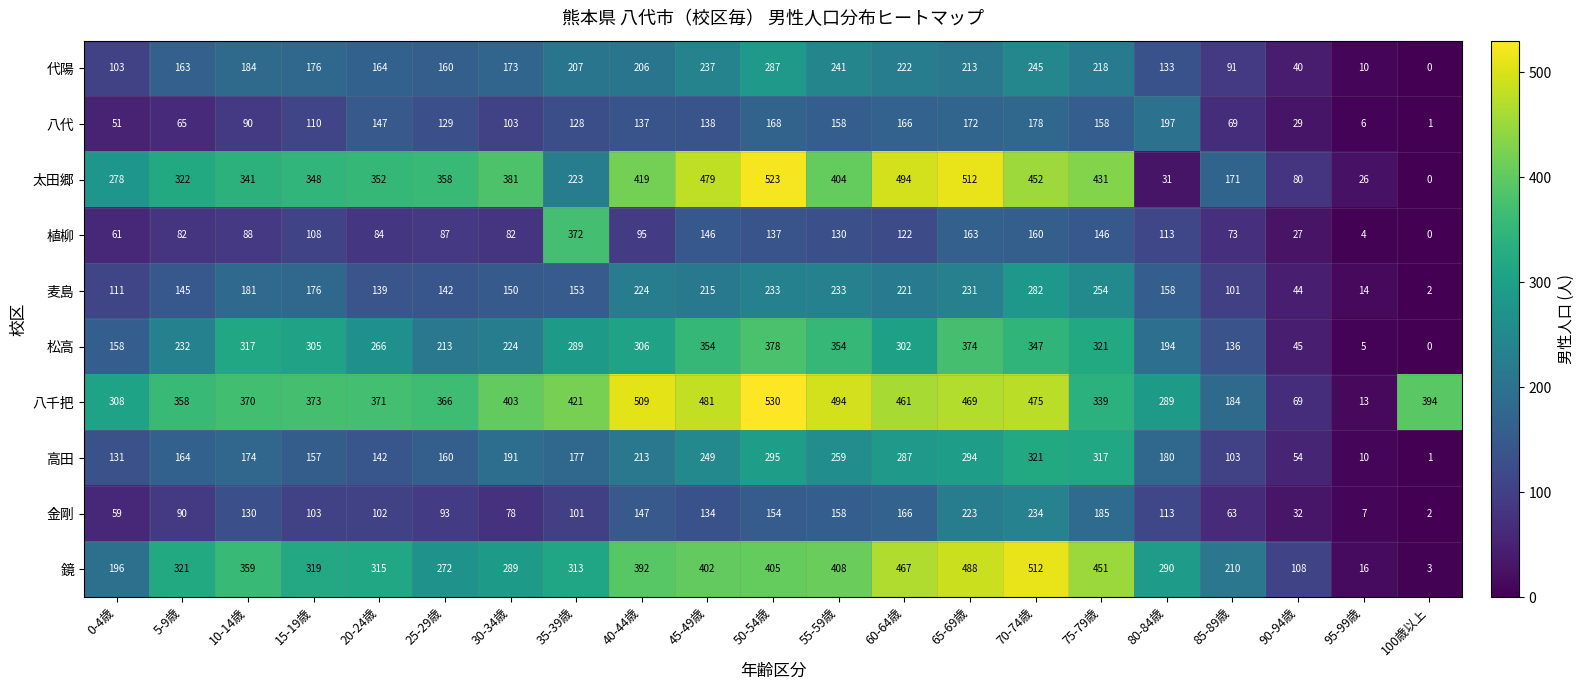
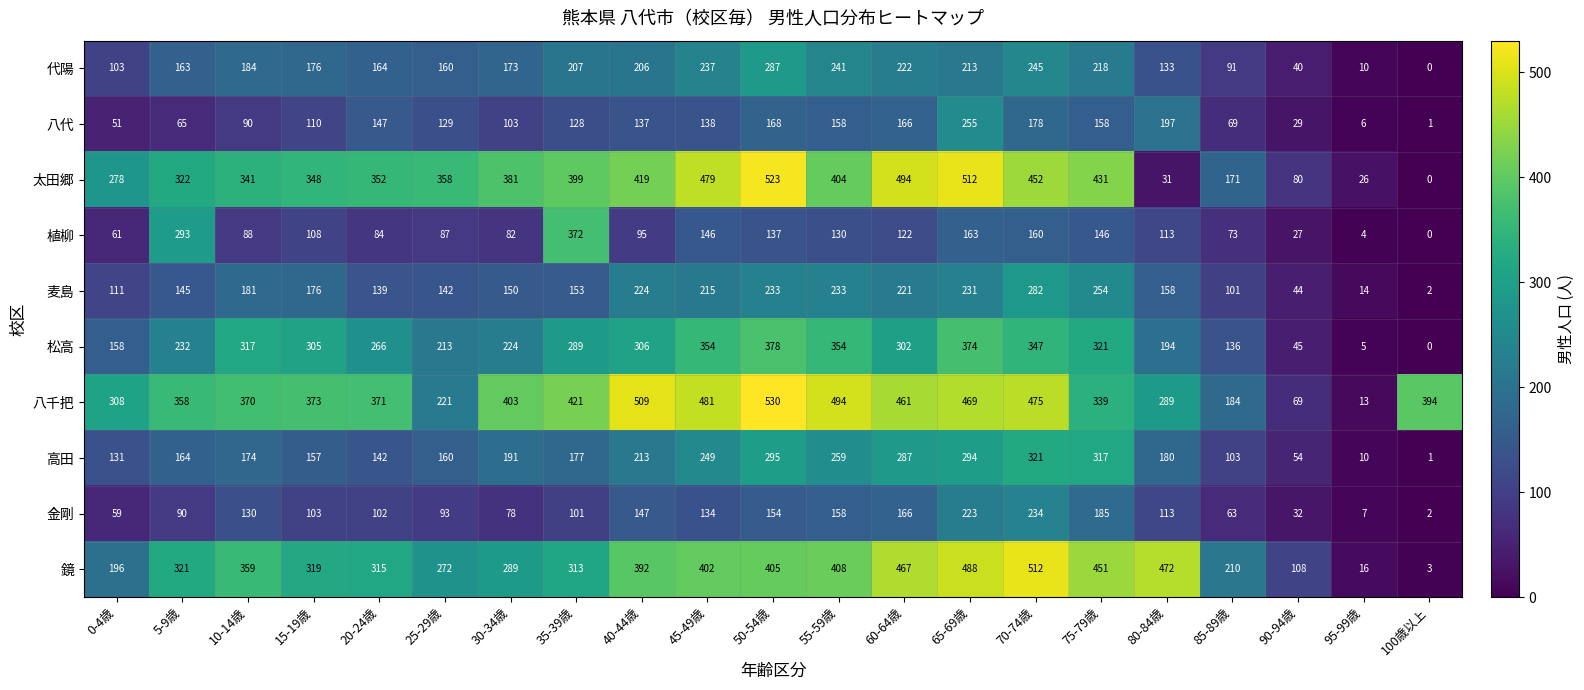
  {
    "八代": {
      "0-4歳": 51,
      "5-9歳": 65,
      "10-14歳": 90,
      "15-19歳": 110,
      "20-24歳": 147,
      "25-29歳": 129,
      "30-34歳": 103,
      "35-39歳": 128,
      "40-44歳": 137,
      "45-49歳": 138,
      "50-54歳": 168,
      "55-59歳": 158,
      "60-64歳": 166,
-     "65-69歳": 172,
+     "65-69歳": 255,
      "70-74歳": 178,
      "75-79歳": 158,
      "80-84歳": 197,
      "85-89歳": 69,
      "90-94歳": 29,
      "95-99歳": 6,
      "100歳以上": 1
    },
    "太田郷": {
      "0-4歳": 278,
      "5-9歳": 322,
      "10-14歳": 341,
      "15-19歳": 348,
      "20-24歳": 352,
      "25-29歳": 358,
      "30-34歳": 381,
-     "35-39歳": 223,
+     "35-39歳": 399,
      "40-44歳": 419,
      "45-49歳": 479,
      "50-54歳": 523,
      "55-59歳": 404,
      "60-64歳": 494,
      "65-69歳": 512,
      "70-74歳": 452,
      "75-79歳": 431,
      "80-84歳": 31,
      "85-89歳": 171,
      "90-94歳": 80,
      "95-99歳": 26,
      "100歳以上": 0
    },
    "植柳": {
      "0-4歳": 61,
-     "5-9歳": 82,
+     "5-9歳": 293,
      "10-14歳": 88,
      "15-19歳": 108,
      "20-24歳": 84,
      "25-29歳": 87,
      "30-34歳": 82,
      "35-39歳": 372,
      "40-44歳": 95,
      "45-49歳": 146,
      "50-54歳": 137,
      "55-59歳": 130,
      "60-64歳": 122,
      "65-69歳": 163,
      "70-74歳": 160,
      "75-79歳": 146,
      "80-84歳": 113,
      "85-89歳": 73,
      "90-94歳": 27,
      "95-99歳": 4,
      "100歳以上": 0
    },
    "八千把": {
      "0-4歳": 308,
      "5-9歳": 358,
      "10-14歳": 370,
      "15-19歳": 373,
      "20-24歳": 371,
-     "25-29歳": 366,
+     "25-29歳": 221,
      "30-34歳": 403,
      "35-39歳": 421,
      "40-44歳": 509,
      "45-49歳": 481,
      "50-54歳": 530,
      "55-59歳": 494,
      "60-64歳": 461,
      "65-69歳": 469,
      "70-74歳": 475,
      "75-79歳": 339,
      "80-84歳": 289,
      "85-89歳": 184,
      "90-94歳": 69,
      "95-99歳": 13,
      "100歳以上": 394
    },
    "鏡": {
      "0-4歳": 196,
      "5-9歳": 321,
      "10-14歳": 359,
      "15-19歳": 319,
      "20-24歳": 315,
      "25-29歳": 272,
      "30-34歳": 289,
      "35-39歳": 313,
      "40-44歳": 392,
      "45-49歳": 402,
      "50-54歳": 405,
      "55-59歳": 408,
      "60-64歳": 467,
      "65-69歳": 488,
      "70-74歳": 512,
      "75-79歳": 451,
-     "80-84歳": 290,
+     "80-84歳": 472,
      "85-89歳": 210,
      "90-94歳": 108,
      "95-99歳": 16,
      "100歳以上": 3
    }
  }
